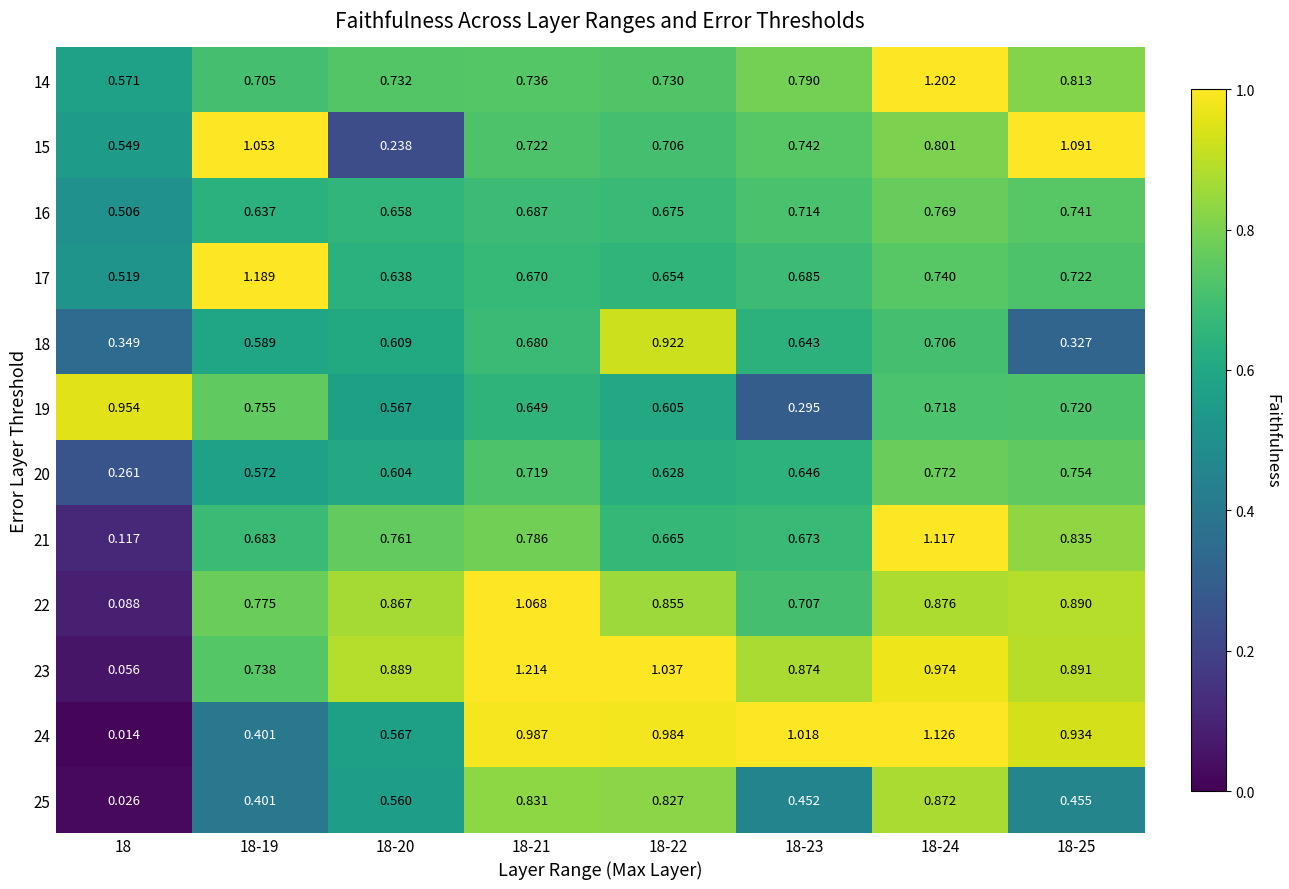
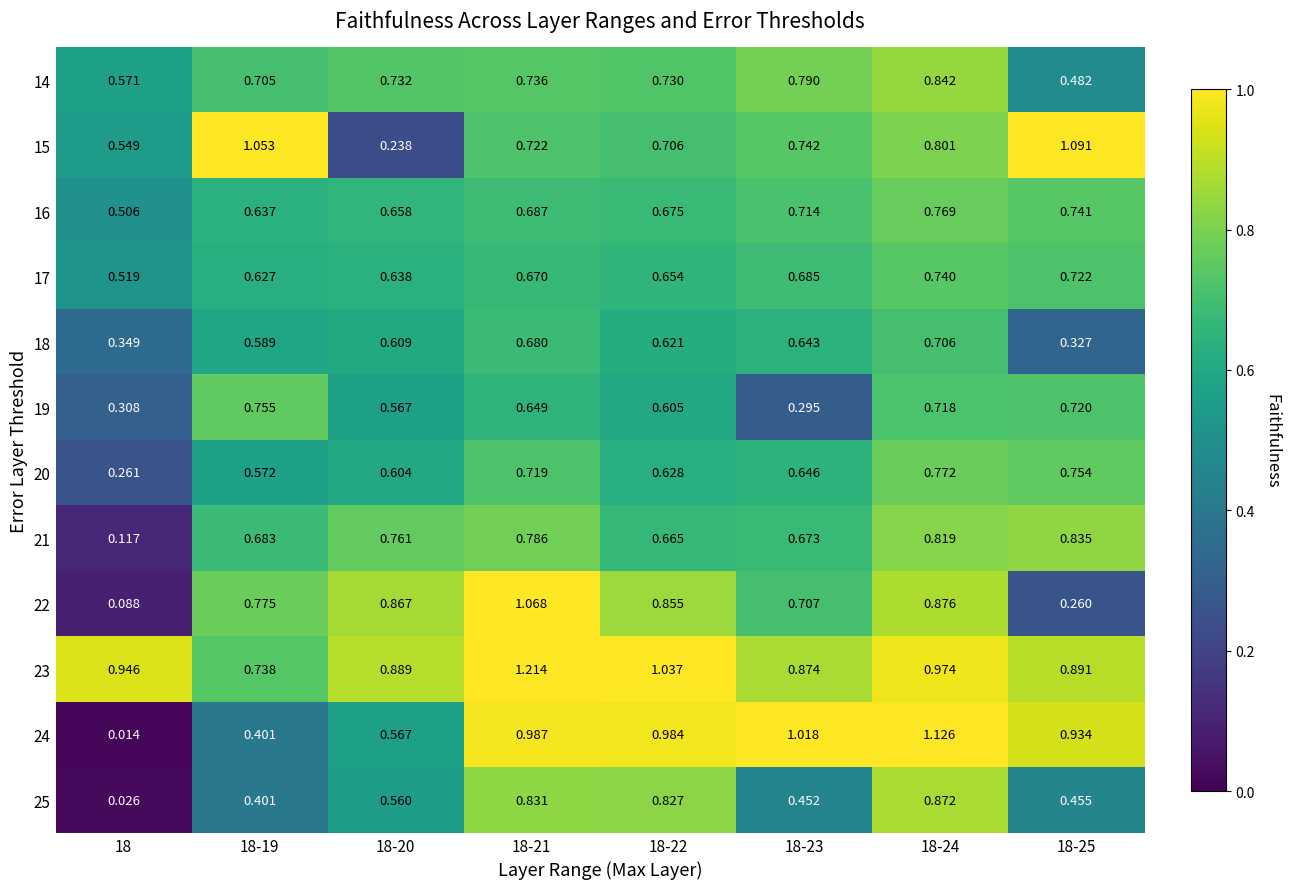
  {
    "14": {
      "18": 0.571,
      "18-19": 0.705,
      "18-20": 0.732,
      "18-21": 0.736,
      "18-22": 0.730,
      "18-23": 0.790,
-     "18-24": 1.202,
-     "18-25": 0.813
+     "18-24": 0.842,
+     "18-25": 0.482
    },
    "15": {
      "18": 0.549,
      "18-19": 1.053,
      "18-20": 0.238,
      "18-21": 0.722,
      "18-22": 0.706,
      "18-23": 0.742,
      "18-24": 0.801,
      "18-25": 1.091
    },
    "16": {
      "18": 0.506,
      "18-19": 0.637,
      "18-20": 0.658,
      "18-21": 0.687,
      "18-22": 0.675,
      "18-23": 0.714,
      "18-24": 0.769,
      "18-25": 0.741
    },
    "17": {
      "18": 0.519,
-     "18-19": 1.189,
+     "18-19": 0.627,
      "18-20": 0.638,
      "18-21": 0.670,
      "18-22": 0.654,
      "18-23": 0.685,
      "18-24": 0.740,
      "18-25": 0.722
    },
    "18": {
      "18": 0.349,
      "18-19": 0.589,
      "18-20": 0.609,
      "18-21": 0.680,
-     "18-22": 0.922,
+     "18-22": 0.621,
      "18-23": 0.643,
      "18-24": 0.706,
      "18-25": 0.327
    },
    "19": {
-     "18": 0.954,
+     "18": 0.308,
      "18-19": 0.755,
      "18-20": 0.567,
      "18-21": 0.649,
      "18-22": 0.605,
      "18-23": 0.295,
      "18-24": 0.718,
      "18-25": 0.720
    },
    "20": {
      "18": 0.261,
      "18-19": 0.572,
      "18-20": 0.604,
      "18-21": 0.719,
      "18-22": 0.628,
      "18-23": 0.646,
      "18-24": 0.772,
      "18-25": 0.754
    },
    "21": {
      "18": 0.117,
      "18-19": 0.683,
      "18-20": 0.761,
      "18-21": 0.786,
      "18-22": 0.665,
      "18-23": 0.673,
-     "18-24": 1.117,
+     "18-24": 0.819,
      "18-25": 0.835
    },
    "22": {
      "18": 0.088,
      "18-19": 0.775,
      "18-20": 0.867,
      "18-21": 1.068,
      "18-22": 0.855,
      "18-23": 0.707,
      "18-24": 0.876,
-     "18-25": 0.890
+     "18-25": 0.260
    },
    "23": {
-     "18": 0.056,
+     "18": 0.946,
      "18-19": 0.738,
      "18-20": 0.889,
      "18-21": 1.214,
      "18-22": 1.037,
      "18-23": 0.874,
      "18-24": 0.974,
      "18-25": 0.891
    },
    "24": {
      "18": 0.014,
      "18-19": 0.401,
      "18-20": 0.567,
      "18-21": 0.987,
      "18-22": 0.984,
      "18-23": 1.018,
      "18-24": 1.126,
      "18-25": 0.934
    },
    "25": {
      "18": 0.026,
      "18-19": 0.401,
      "18-20": 0.560,
      "18-21": 0.831,
      "18-22": 0.827,
      "18-23": 0.452,
      "18-24": 0.872,
      "18-25": 0.455
    }
  }
